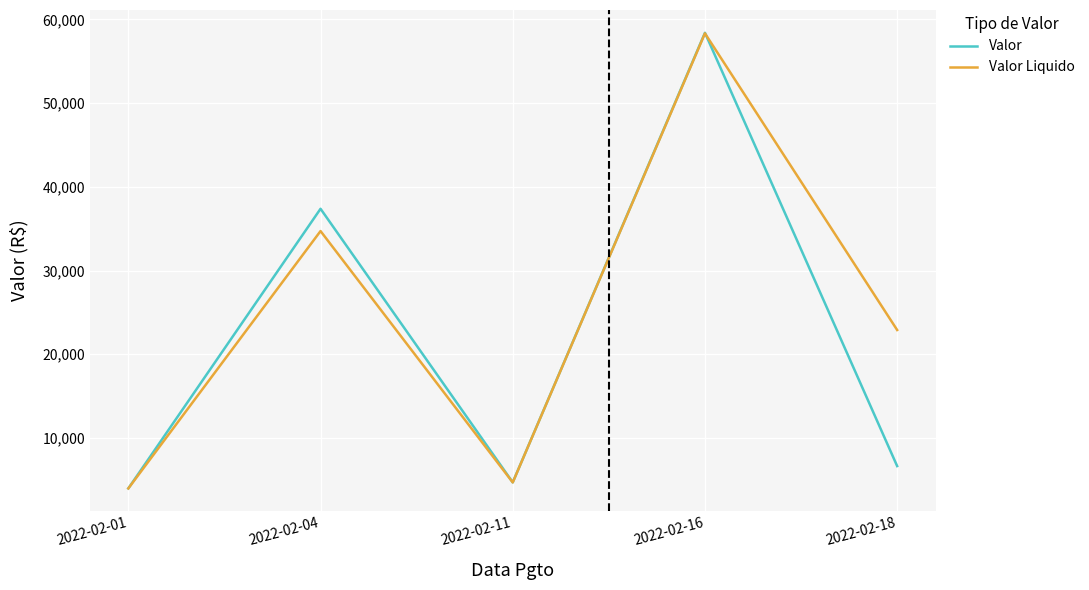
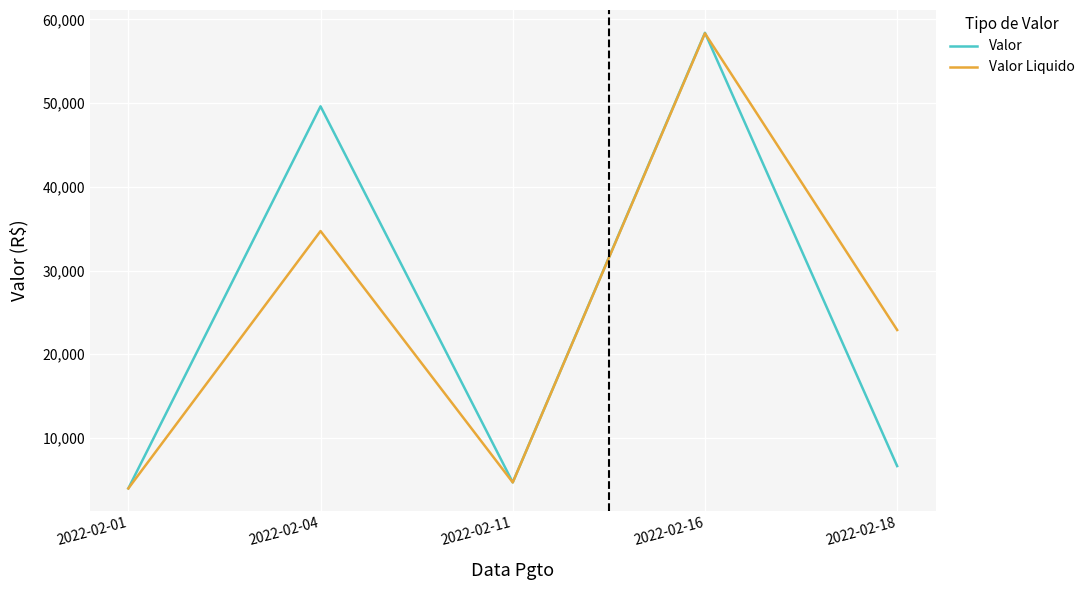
  {
    "Valor": {
-     "2022-02-04": "37,000",
+     "2022-02-04": "50,000",
      "2022-02-18": "7,000"
    },
    "Valor Liquido": {
      "2022-02-04": "35,000",
      "2022-02-18": "23,000"
    }
  }
